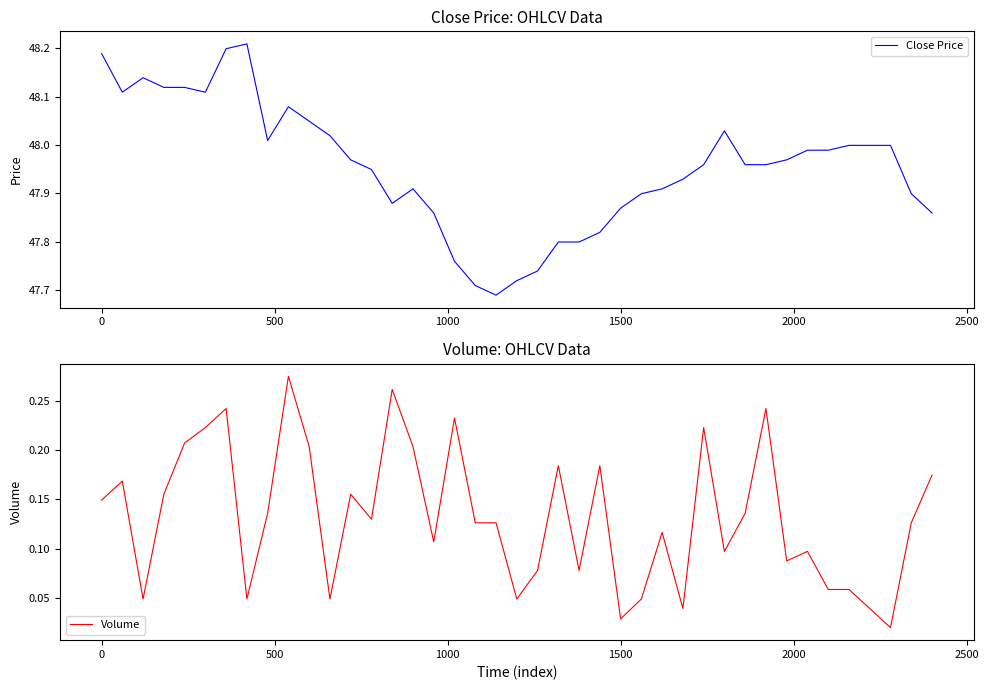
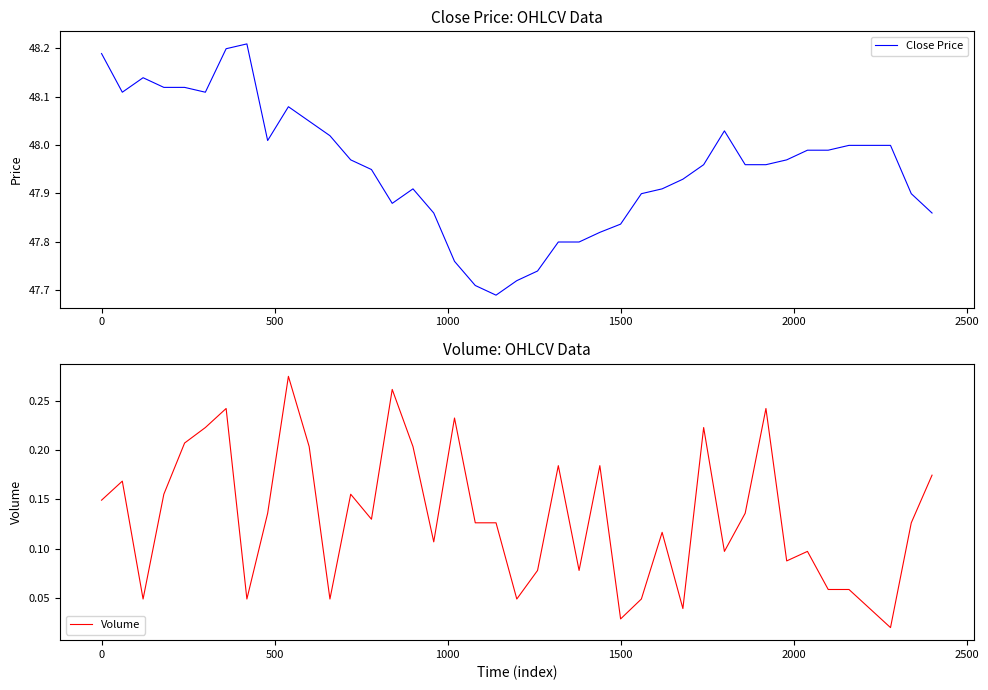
  {
    "Close Price: OHLCV Data": {
      "0": 48.19,
-     "1500": 47.87
+     "1500": 47.84
    },
    "Volume: OHLCV Data": {
      "0": 0.15,
      "1500": 0.03
    }
  }
